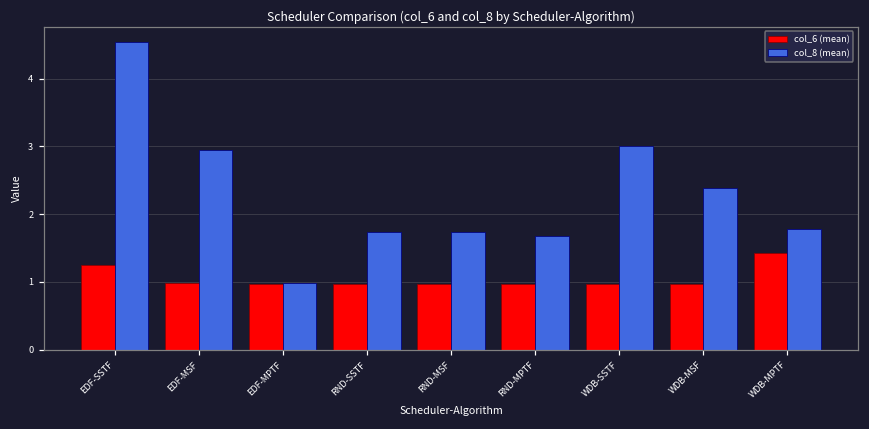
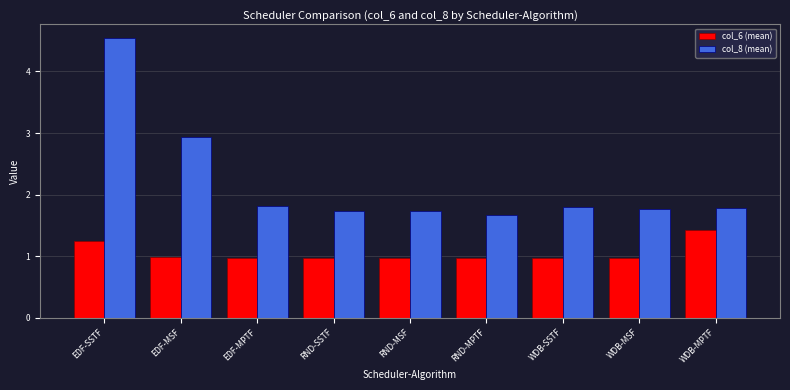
  {
    "col_6 (mean)": {
      "EDF-SSTF": 1.3,
      "EDF-MSF": 1.0,
      "EDF-MPTF": 1.0,
      "RND-SSTF": 1.0,
      "RND-MSF": 1.0,
      "RND-MPTF": 1.0,
      "WDB-SSTF": 1.0,
      "WDB-MSF": 1.0,
      "WDB-MPTF": 1.4
    },
    "col_8 (mean)": {
      "EDF-SSTF": 4.5,
      "EDF-MSF": 2.9,
-     "EDF-MPTF": 1.0,
+     "EDF-MPTF": 1.8,
      "RND-SSTF": 1.7,
      "RND-MSF": 1.7,
      "RND-MPTF": 1.7,
-     "WDB-SSTF": 3.0,
-     "WDB-MSF": 2.4,
+     "WDB-SSTF": 1.8,
+     "WDB-MSF": 1.8,
      "WDB-MPTF": 1.8
    }
  }
